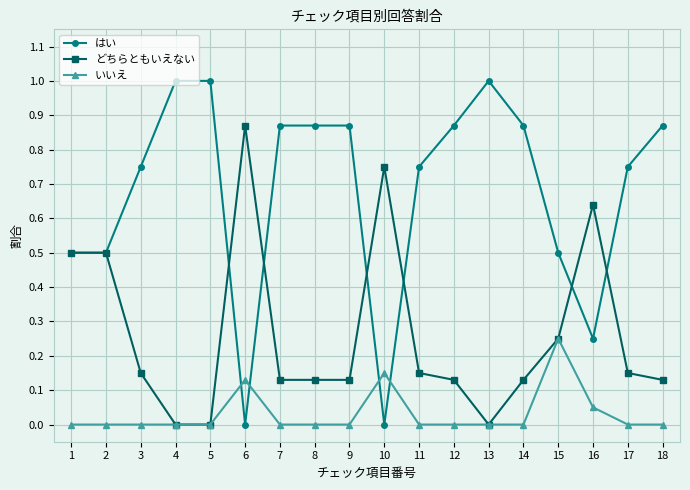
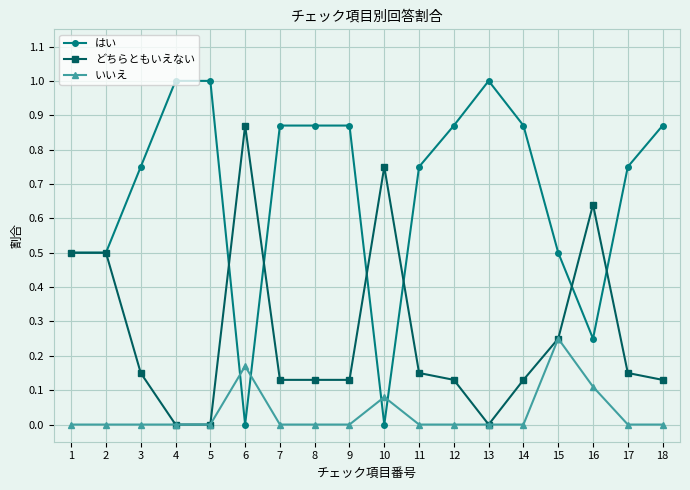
  {
    "いいえ": {
      "1": 0.00,
      "2": 0.00,
      "3": 0.00,
-     "6": 0.13,
+     "6": 0.17,
      "7": 0.00,
      "8": 0.00,
      "9": 0.00,
-     "10": 0.15,
+     "10": 0.08,
      "11": 0.00,
      "12": 0.00,
      "14": 0.00,
-     "16": 0.05,
+     "16": 0.11,
      "17": 0.00,
      "18": 0.00
    }
  }
